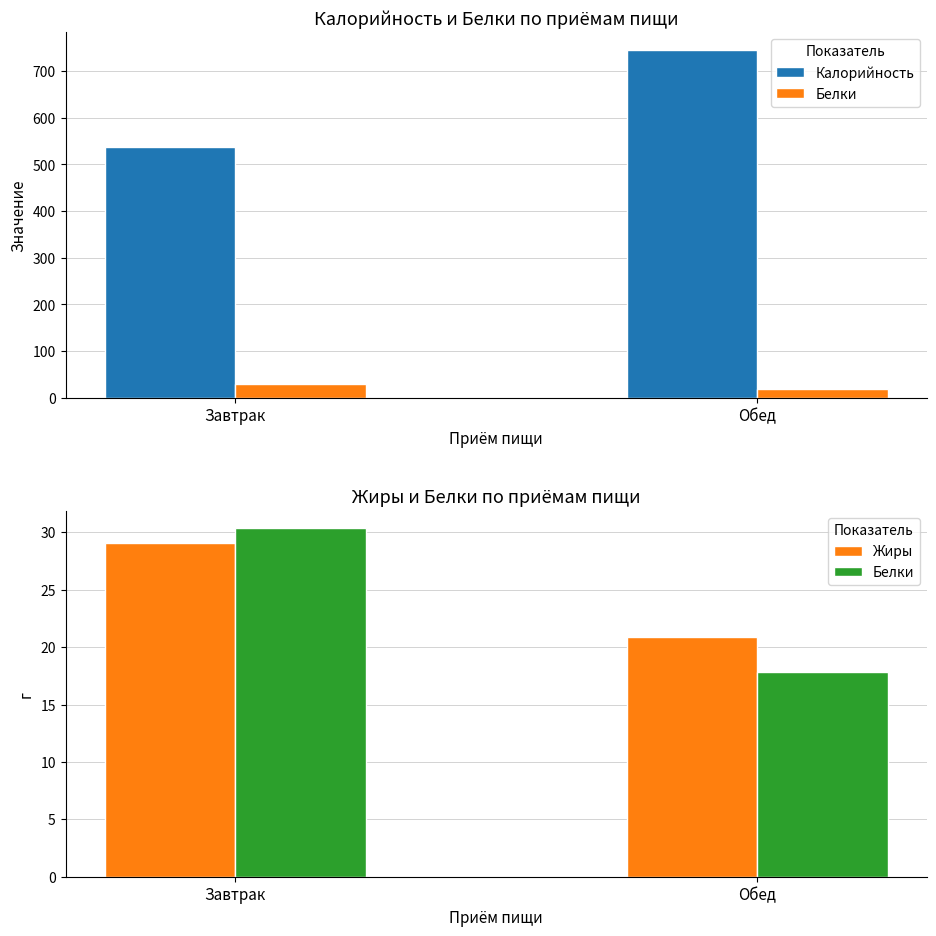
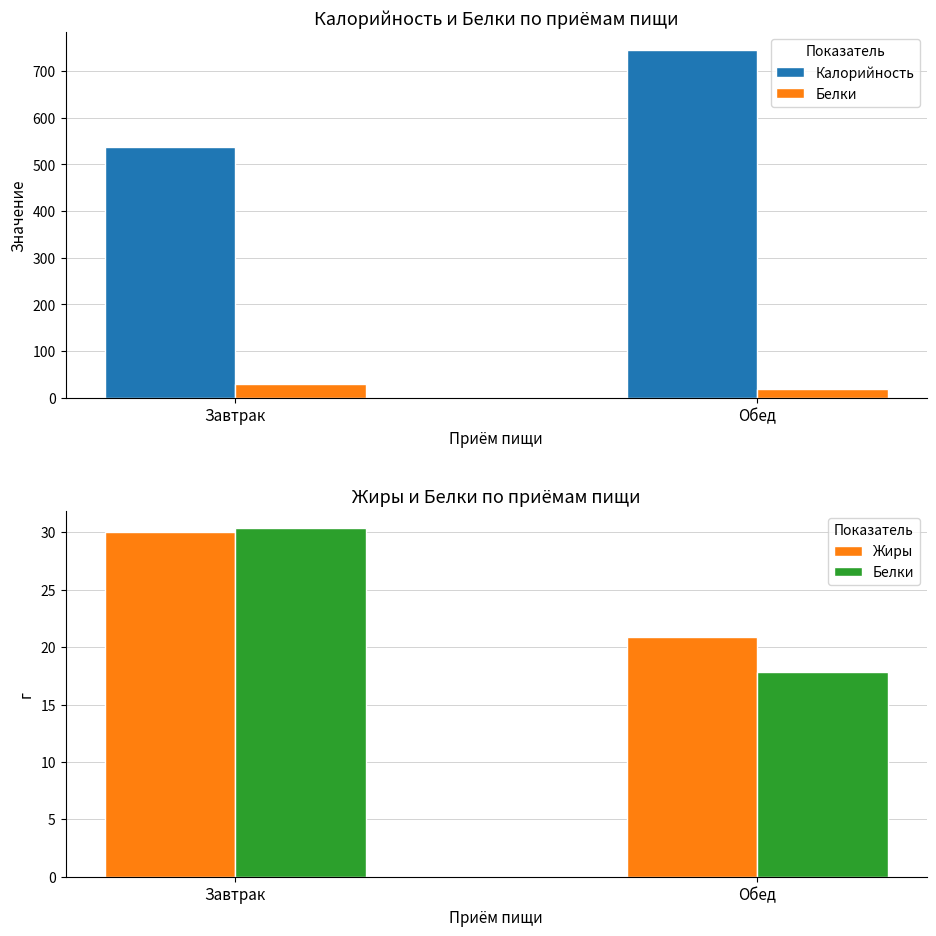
  {
    "Калорийность и Белки по приёмам пищи": {
      "Калорийность": {
        "Завтрак": 540,
        "Обед": 750
      }
    },
    "Жиры и Белки по приёмам пищи": {
      "Жиры": {
-       "Завтрак": 29.1,
+       "Завтрак": 30.0,
        "Обед": 20.9
      },
      "Белки": {
        "Завтрак": 30.3,
        "Обед": 17.8
      }
    }
  }
